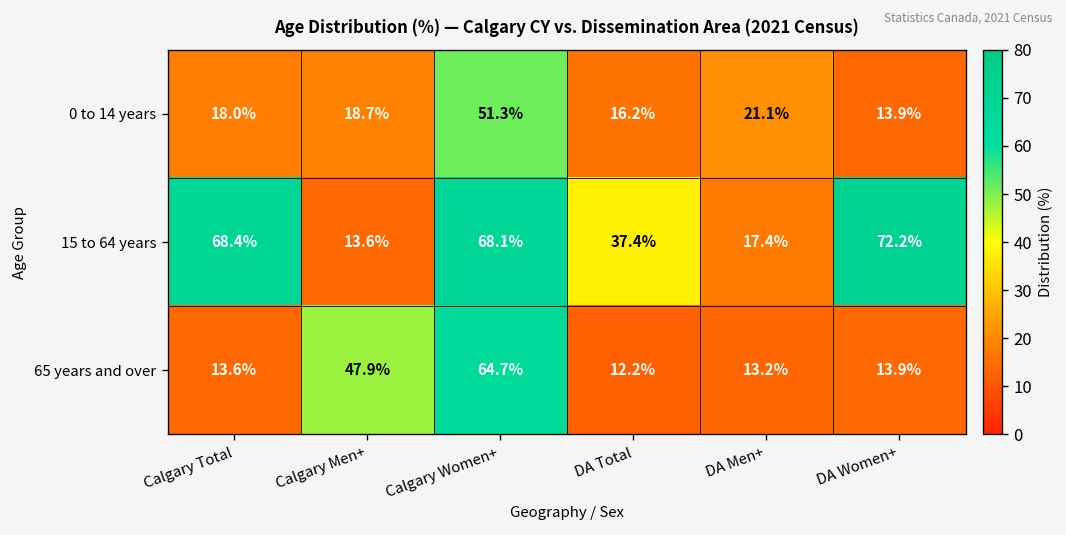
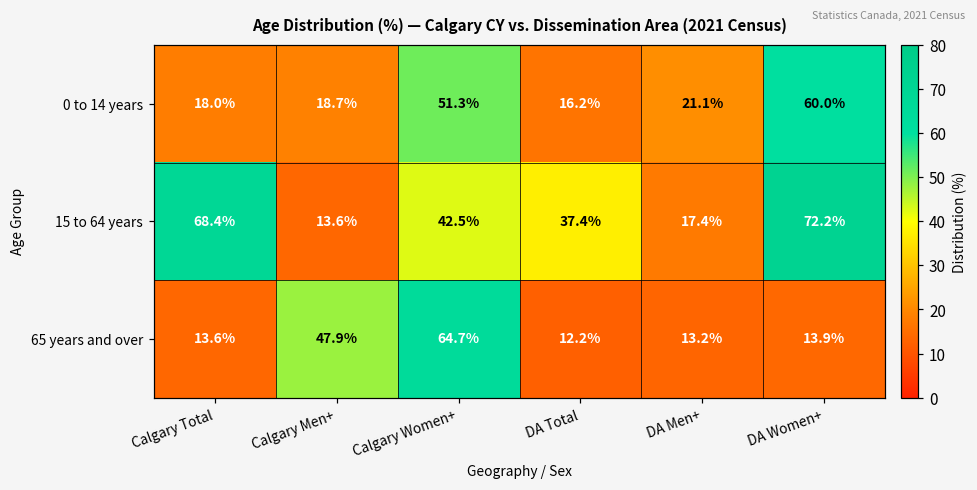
  {
    "0 to 14 years": {
      "Calgary Total": "18.0%",
      "Calgary Men+": "18.7%",
      "Calgary Women+": "51.3%",
      "DA Total": "16.2%",
      "DA Men+": "21.1%",
-     "DA Women+": "13.9%"
+     "DA Women+": "60.0%"
    },
    "15 to 64 years": {
      "Calgary Total": "68.4%",
      "Calgary Men+": "13.6%",
-     "Calgary Women+": "68.1%",
+     "Calgary Women+": "42.5%",
      "DA Total": "37.4%",
      "DA Men+": "17.4%",
      "DA Women+": "72.2%"
    },
    "65 years and over": {
      "Calgary Total": "13.6%",
      "Calgary Men+": "47.9%",
      "Calgary Women+": "64.7%",
      "DA Total": "12.2%",
      "DA Men+": "13.2%",
      "DA Women+": "13.9%"
    }
  }
